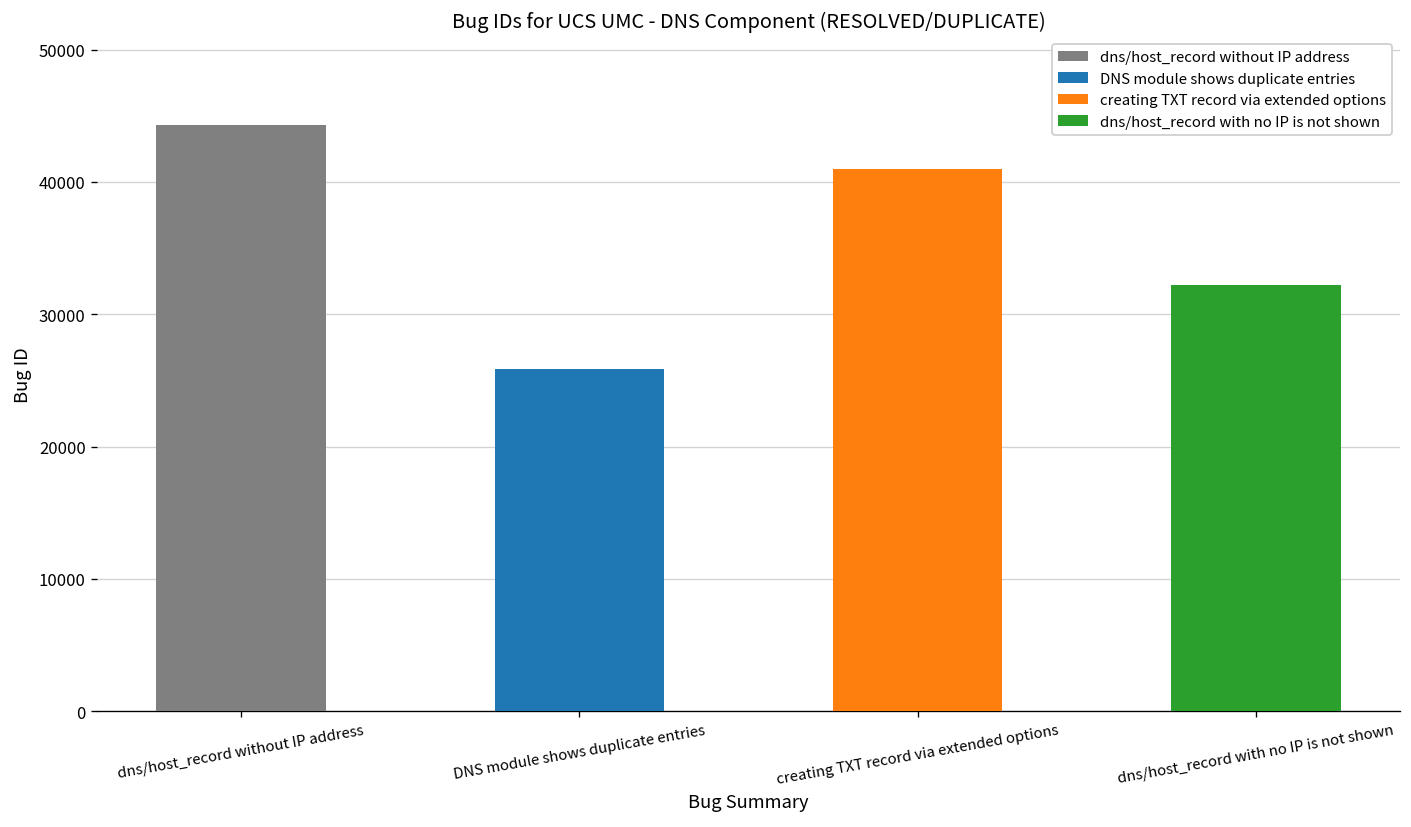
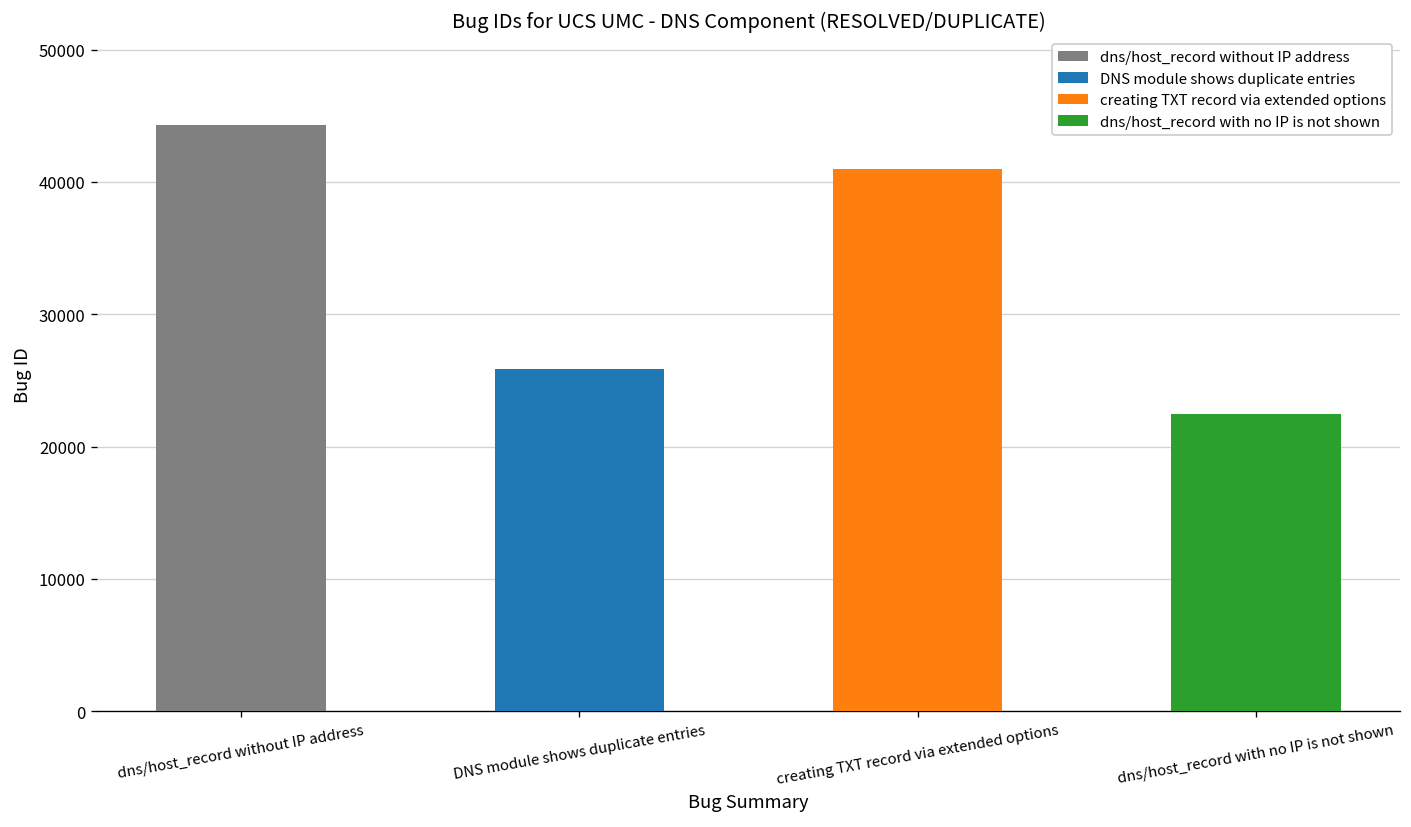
  {
    "dns/host_record without IP address": 44300,
    "DNS module shows duplicate entries": 25900,
    "creating TXT record via extended options": 41000,
-   "dns/host_record with no IP is not shown": 32200
+   "dns/host_record with no IP is not shown": 22500
  }
